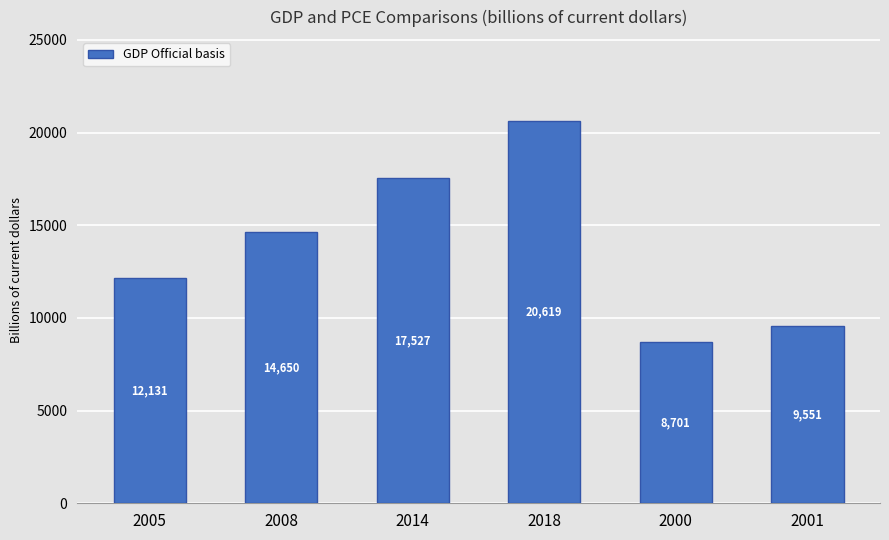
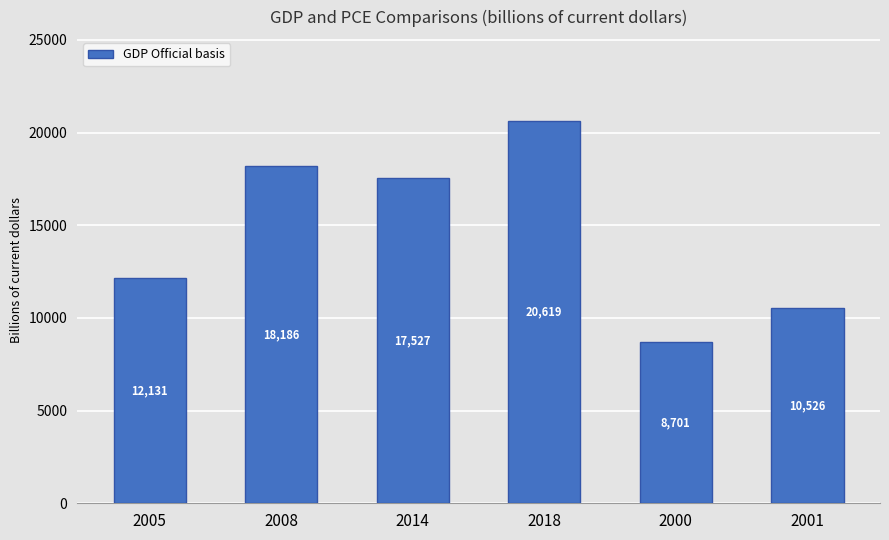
  {
    "2005": "12,131",
-   "2008": "14,650",
+   "2008": "18,186",
    "2014": "17,527",
    "2018": "20,619",
    "2000": "8,701",
-   "2001": "9,551"
+   "2001": "10,526"
  }
